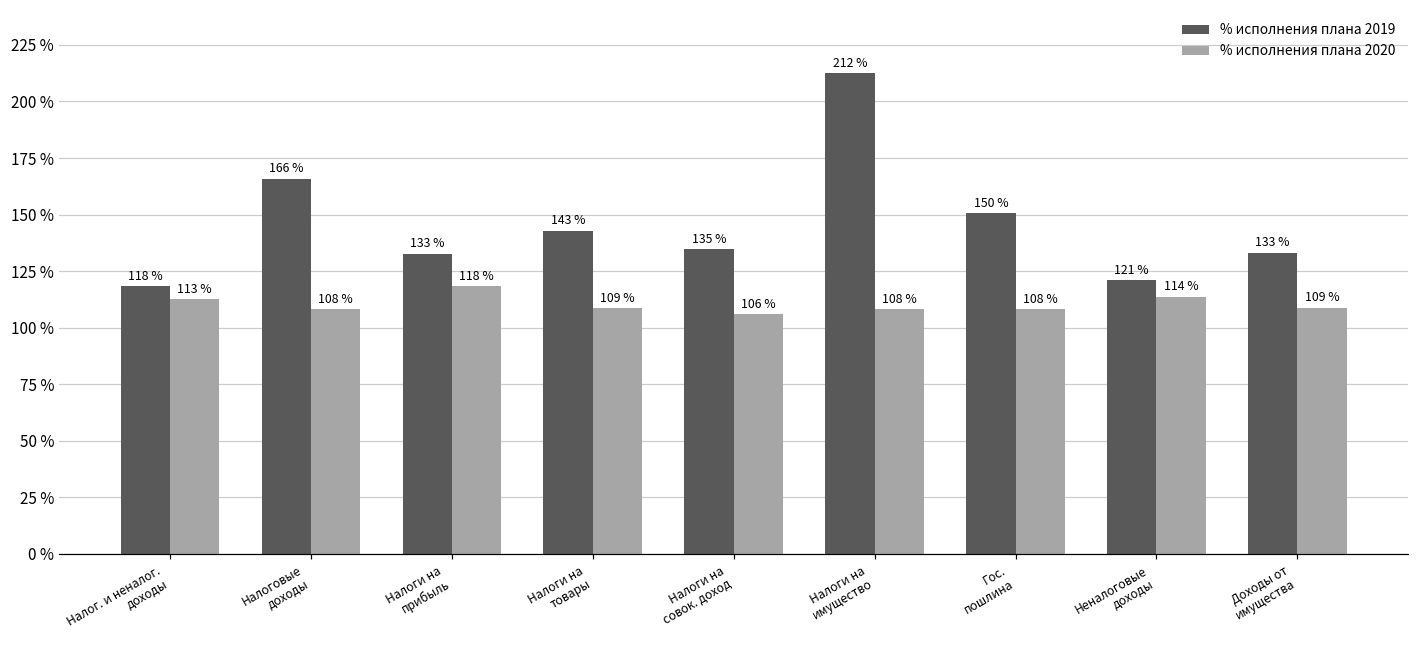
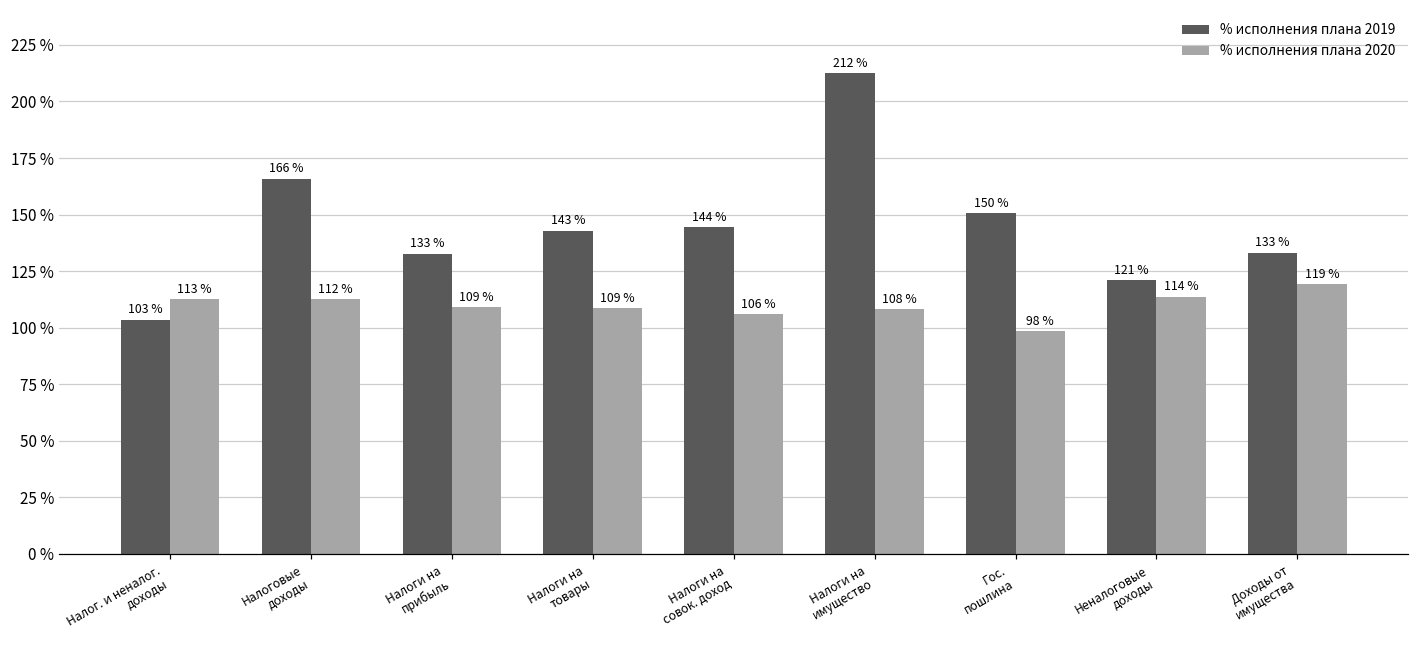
  {
    "% исполнения плана 2019": {
-     "Налог. и неналог. доходы": "118 %",
+     "Налог. и неналог. доходы": "103 %",
      "Налоговые доходы": "166 %",
      "Налоги на прибыль": "133 %",
      "Налоги на товары": "143 %",
-     "Налоги на совок. доход": "135 %",
+     "Налоги на совок. доход": "144 %",
      "Налоги на имущество": "212 %",
      "Гос. пошлина": "150 %",
      "Неналоговые доходы": "121 %",
      "Доходы от имущества": "133 %"
    },
    "% исполнения плана 2020": {
      "Налог. и неналог. доходы": "113 %",
-     "Налоговые доходы": "108 %",
-     "Налоги на прибыль": "118 %",
+     "Налоговые доходы": "112 %",
+     "Налоги на прибыль": "109 %",
      "Налоги на товары": "109 %",
      "Налоги на совок. доход": "106 %",
      "Налоги на имущество": "108 %",
-     "Гос. пошлина": "108 %",
+     "Гос. пошлина": "98 %",
      "Неналоговые доходы": "114 %",
-     "Доходы от имущества": "109 %"
+     "Доходы от имущества": "119 %"
    }
  }
